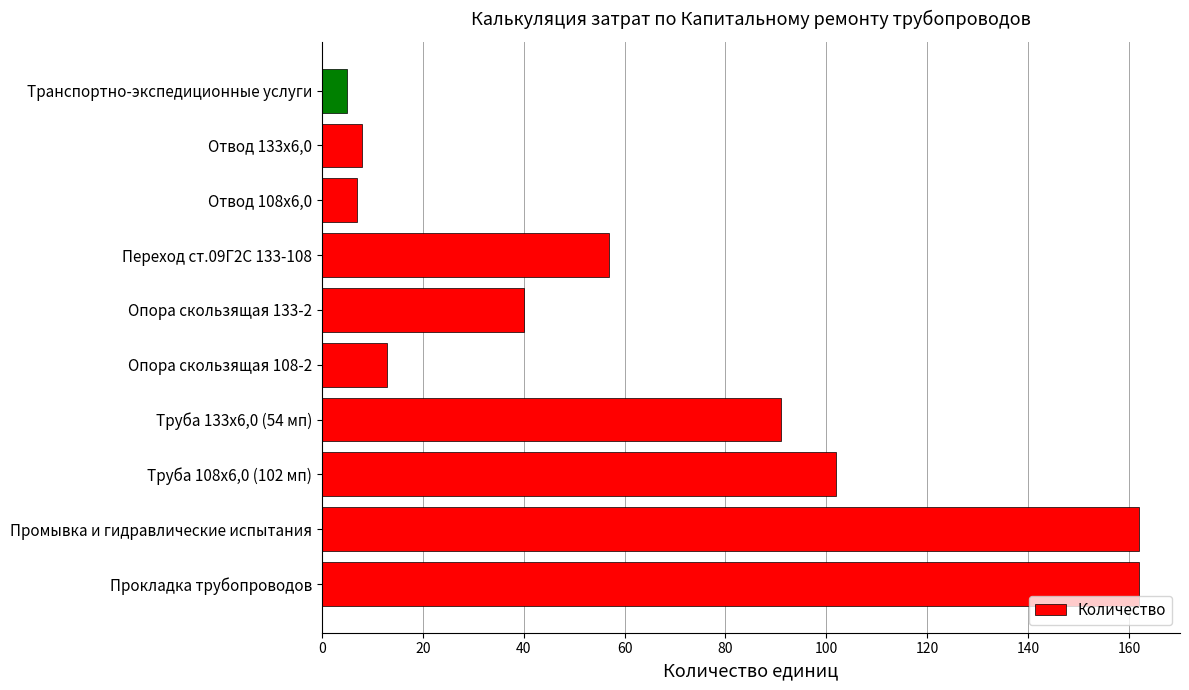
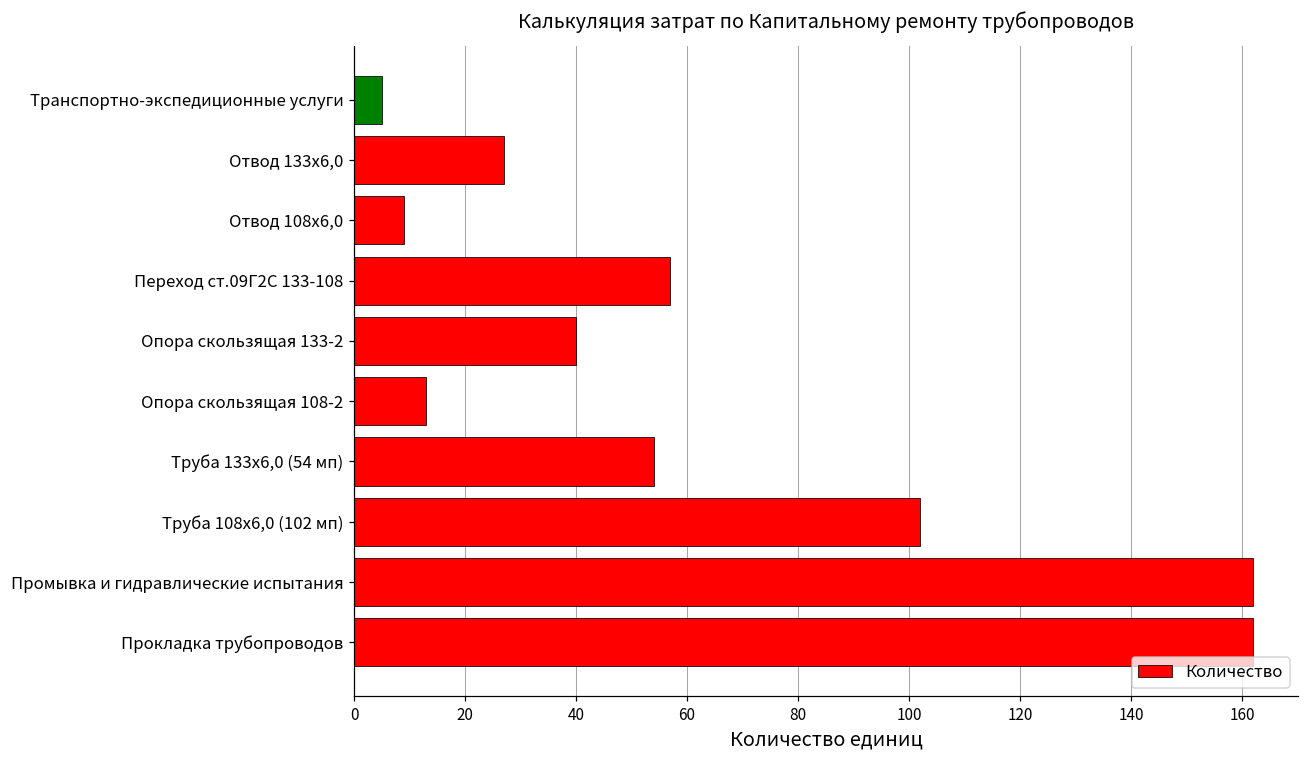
  {
    "Транспортно-экспедиционные услуги": 5,
-   "Отвод 133х6,0": 8,
-   "Отвод 108х6,0": 7,
+   "Отвод 133х6,0": 27,
+   "Отвод 108х6,0": 9,
    "Переход ст.09Г2С 133-108": 57,
    "Опора скользящая 133-2": 40,
    "Опора скользящая 108-2": 13,
-   "Труба 133х6,0 (54 мп)": 91,
+   "Труба 133х6,0 (54 мп)": 54,
    "Труба 108х6,0 (102 мп)": 102,
    "Промывка и гидравлические испытания": 162,
    "Прокладка трубопроводов": 162
  }
